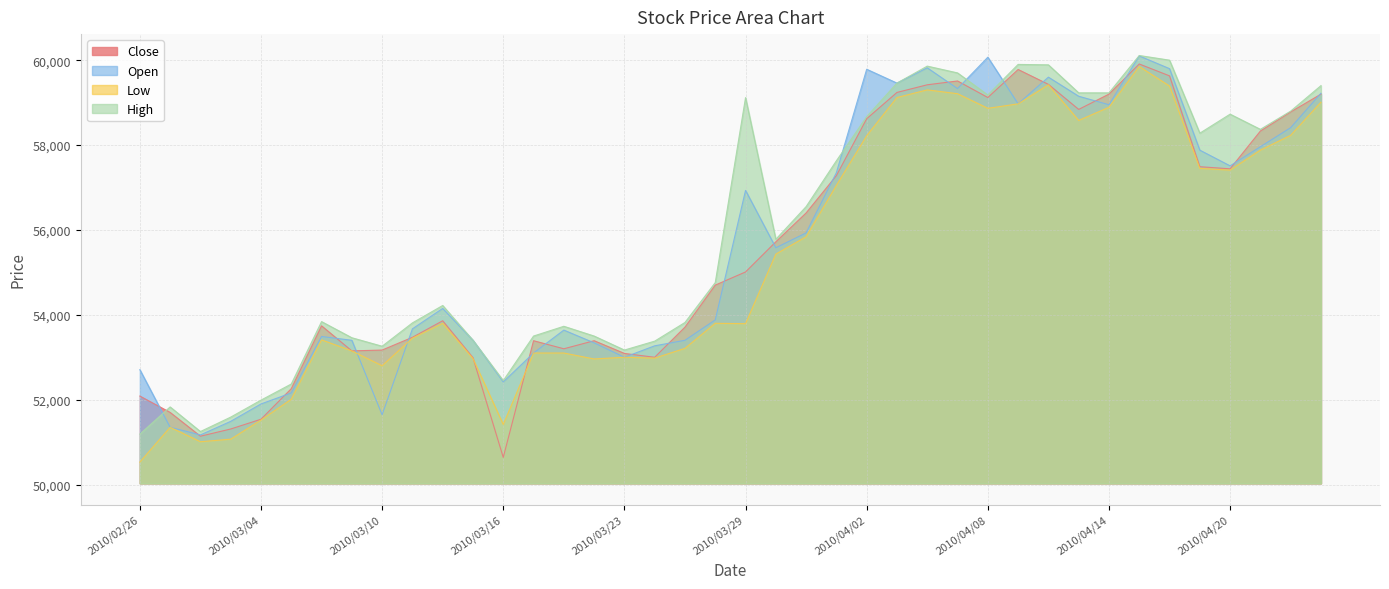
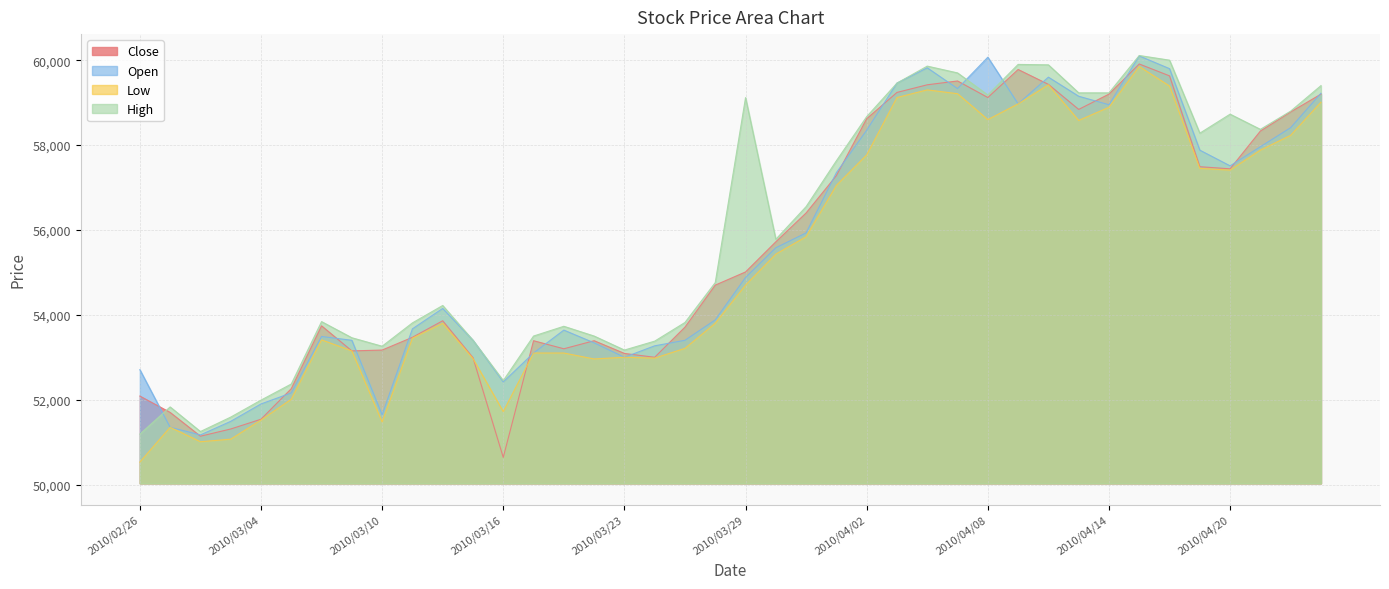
  {
    "Close": {
      "2010/02/26": "52,100",
      "2010/03/10": "53,200",
      "2010/03/16": "50,600",
      "2010/03/23": "53,100",
      "2010/03/29": "55,000"
    },
    "Open": {
      "2010/02/26": "52,700",
      "2010/03/04": "51,900",
      "2010/03/10": "51,600",
-     "2010/03/29": "56,900",
-     "2010/04/02": "59,800",
+     "2010/03/29": "54,900",
+     "2010/04/02": "58,400",
      "2010/04/08": "60,100",
      "2010/04/14": "59,000",
      "2010/04/20": "57,500"
    },
    "Low": {
      "2010/02/26": "50,500",
-     "2010/03/10": "52,800",
-     "2010/03/16": "51,400",
-     "2010/03/29": "53,800",
-     "2010/04/02": "58,200",
-     "2010/04/08": "58,900",
+     "2010/03/10": "51,500",
+     "2010/03/16": "51,700",
+     "2010/03/29": "54,700",
+     "2010/04/02": "57,800",
+     "2010/04/08": "58,600",
      "2010/04/14": "58,900"
    },
    "High": {
      "2010/02/26": "51,200",
      "2010/03/04": "52,000",
      "2010/03/10": "53,300",
      "2010/03/23": "53,200",
      "2010/03/29": "59,100",
      "2010/04/20": "58,700"
    }
  }
